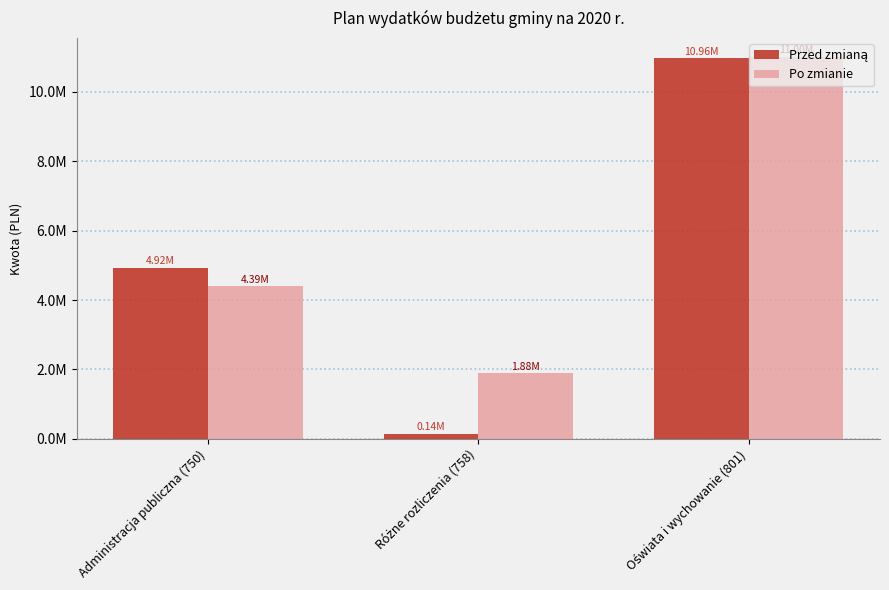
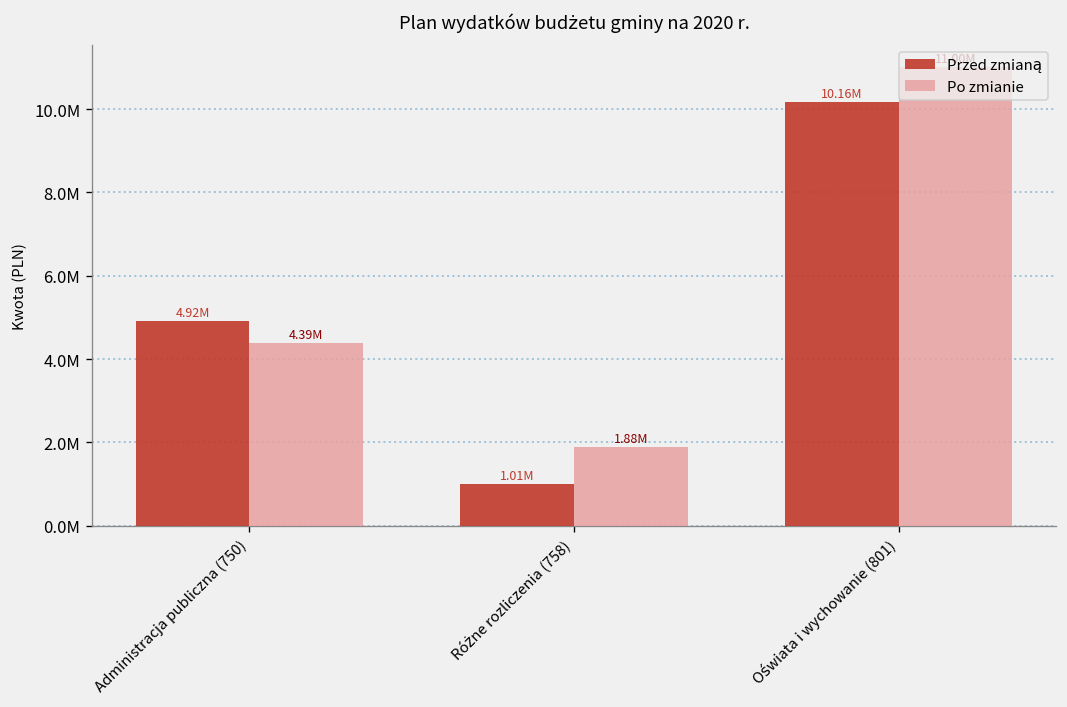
  {
    "Przed zmianą": {
      "Administracja publiczna (750)": "4.92M",
-     "Różne rozliczenia (758)": "0.14M",
-     "Oświata i wychowanie (801)": "10.96M"
+     "Różne rozliczenia (758)": "1.01M",
+     "Oświata i wychowanie (801)": "10.16M"
    },
    "Po zmianie": {
      "Administracja publiczna (750)": "4.39M",
      "Różne rozliczenia (758)": "1.88M"
    }
  }
